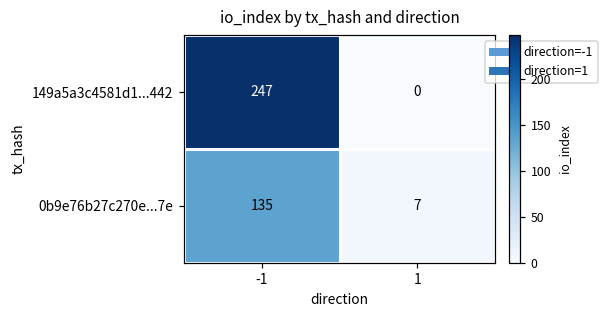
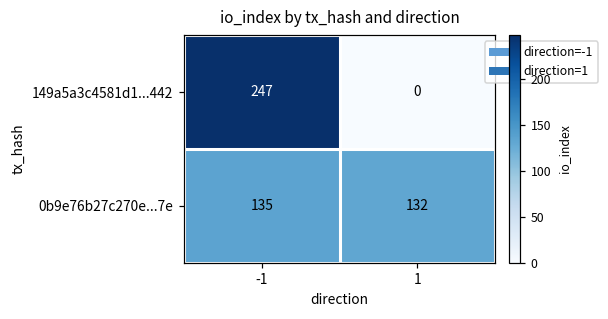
  {
    "149a5a3c4581d1...442": {
      "-1": 247,
      "1": 0
    },
    "0b9e76b27c270e...7e": {
      "-1": 135,
-     "1": 7
+     "1": 132
    }
  }
